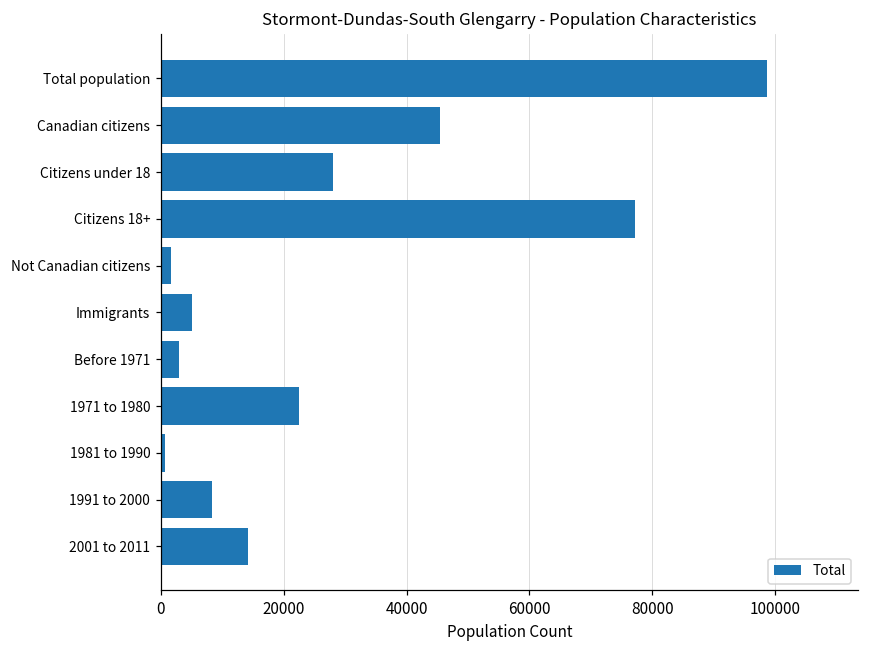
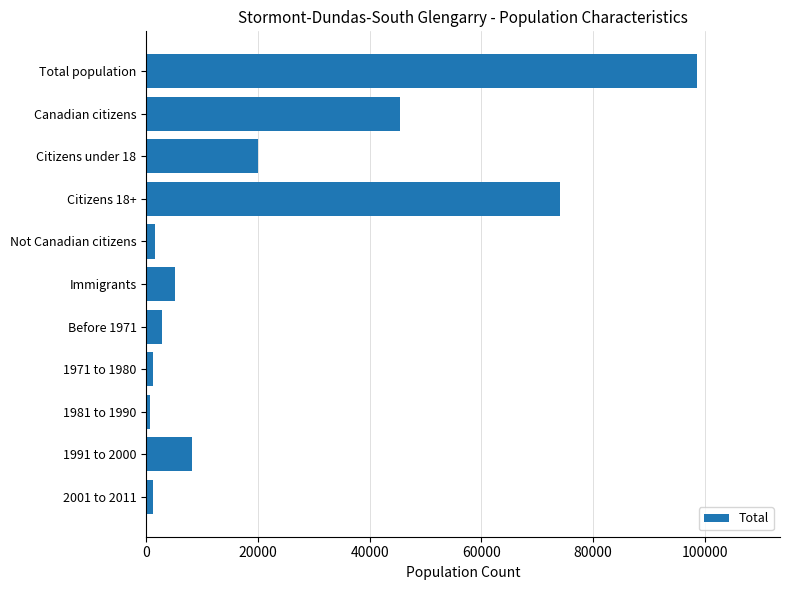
  {
    "Total population": 99000,
    "Canadian citizens": 45000,
-   "Citizens under 18": 28000,
-   "Citizens 18+": 77000,
+   "Citizens under 18": 20000,
+   "Citizens 18+": 74000,
    "Not Canadian citizens": 2000,
    "Immigrants": 5000,
    "Before 1971": 3000,
-   "1971 to 1980": 22000,
+   "1971 to 1980": 1000,
    "1981 to 1990": 1000,
    "1991 to 2000": 8000,
-   "2001 to 2011": 14000
+   "2001 to 2011": 1000
  }
